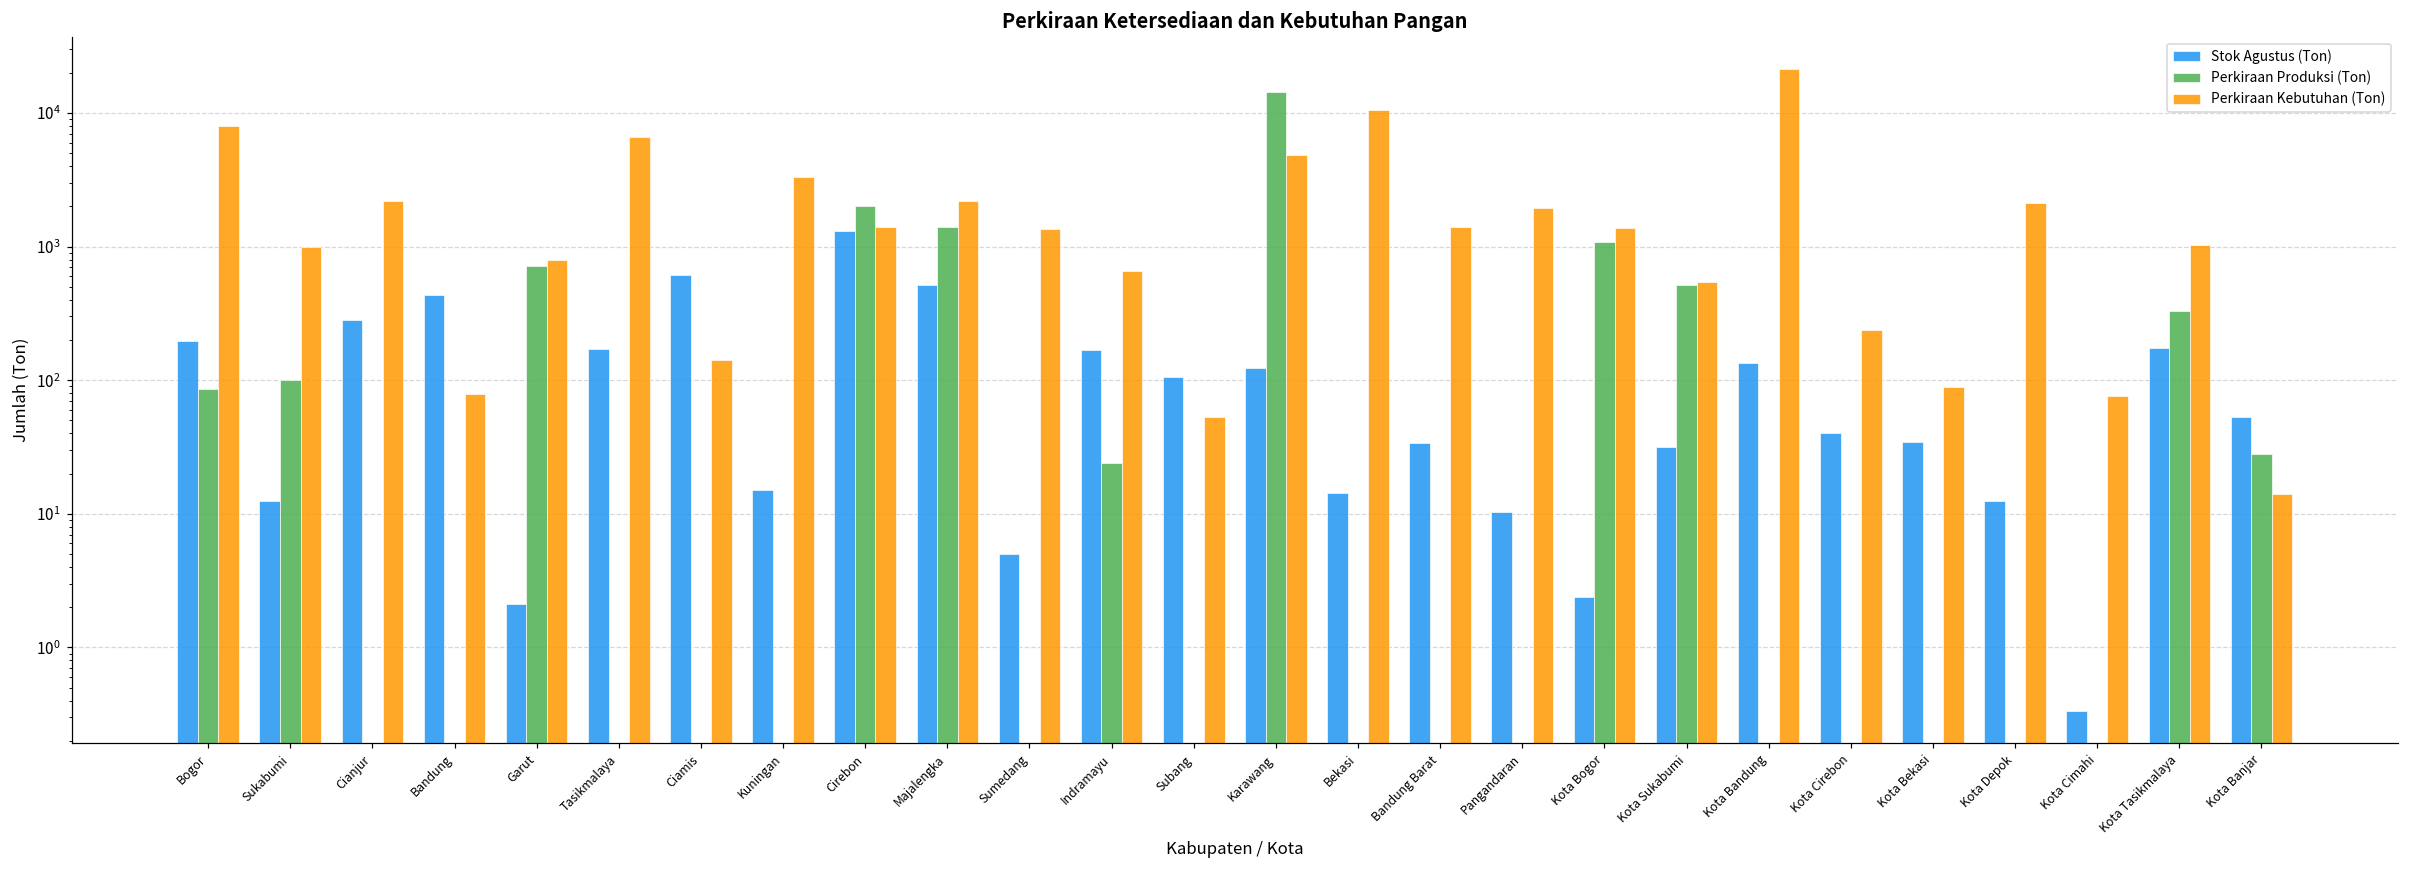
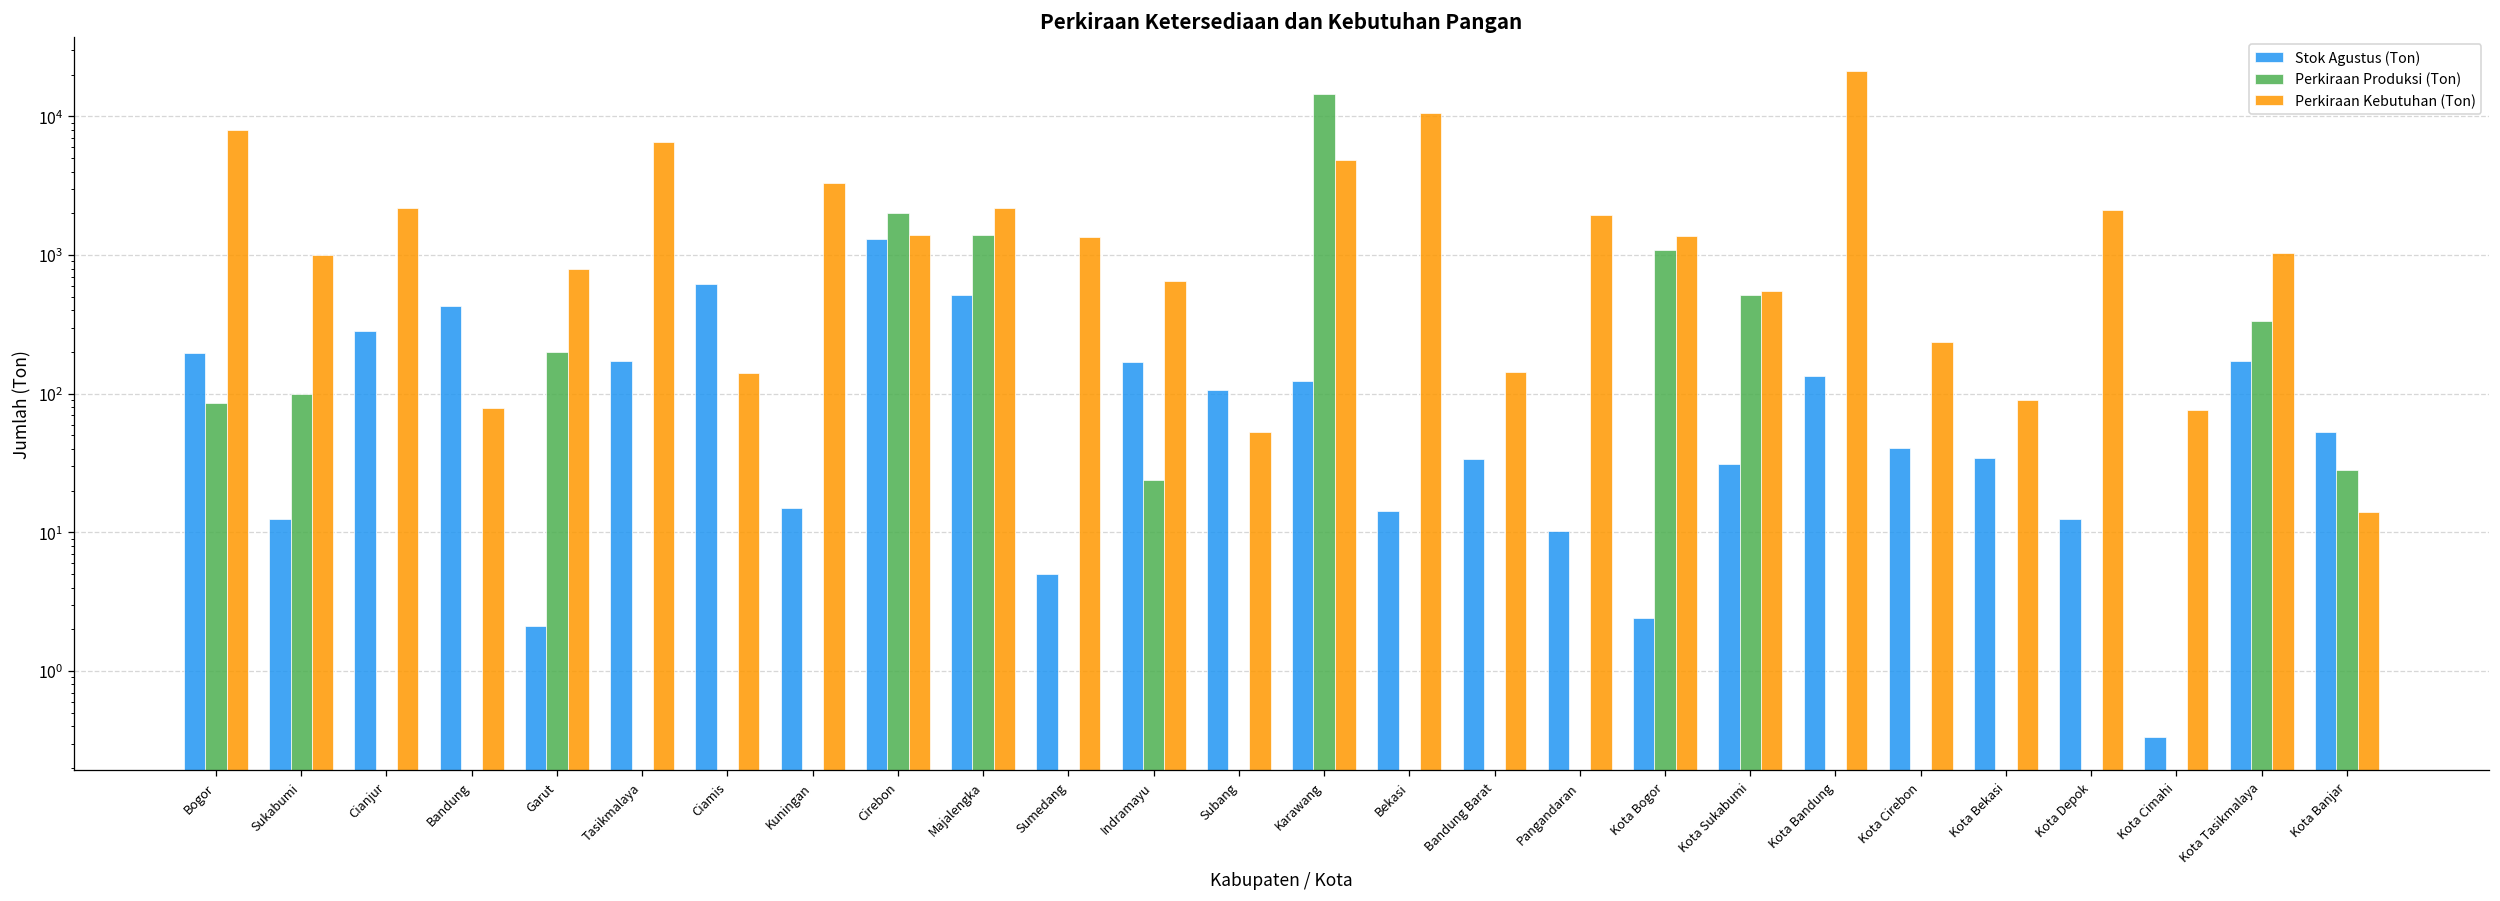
  {
    "Stok Agustus (Ton)": {
      "Bogor": 200,
      "Sukabumi": 12,
      "Cianjur": 280,
      "Bandung": 430,
      "Garut": 2.1,
      "Tasikmalaya": 170,
      "Ciamis": 600,
      "Kuningan": 15,
      "Cirebon": 1300,
      "Majalengka": 520,
      "Sumedang": 5,
      "Indramayu": 170,
      "Subang": 110,
      "Karawang": 120,
      "Bekasi": 14,
      "Bandung Barat": 34,
      "Pangandaran": 10,
      "Kota Bogor": 2.4,
      "Kota Sukabumi": 31,
      "Kota Bandung": 130,
      "Kota Cirebon": 40,
      "Kota Bekasi": 34,
      "Kota Depok": 13,
      "Kota Cimahi": 0.34,
      "Kota Tasikmalaya": 170,
      "Kota Banjar": 50
    },
    "Perkiraan Produksi (Ton)": {
      "Bogor": 90,
      "Sukabumi": 100,
-     "Garut": 700,
+     "Garut": 200,
      "Cirebon": 2000,
      "Majalengka": 1400,
      "Indramayu": 24,
      "Karawang": 14000,
      "Kota Bogor": 1100,
      "Kota Sukabumi": 520,
      "Kota Tasikmalaya": 330,
      "Kota Banjar": 28
    },
    "Perkiraan Kebutuhan (Ton)": {
      "Bogor": 8000,
      "Sukabumi": 1000,
      "Cianjur": 2200,
      "Bandung": 80,
      "Garut": 800,
      "Tasikmalaya": 7000,
      "Ciamis": 140,
      "Kuningan": 3300,
      "Cirebon": 1400,
      "Majalengka": 2200,
      "Sumedang": 1400,
      "Indramayu": 700,
      "Subang": 50,
      "Karawang": 4900,
      "Bekasi": 11000,
-     "Bandung Barat": 1400,
+     "Bandung Barat": 140,
      "Pangandaran": 1900,
      "Kota Bogor": 1400,
      "Kota Sukabumi": 500,
      "Kota Bandung": 21000,
      "Kota Cirebon": 240,
      "Kota Bekasi": 90,
      "Kota Depok": 2100,
      "Kota Cimahi": 80,
      "Kota Tasikmalaya": 1000,
      "Kota Banjar": 14
    }
  }
